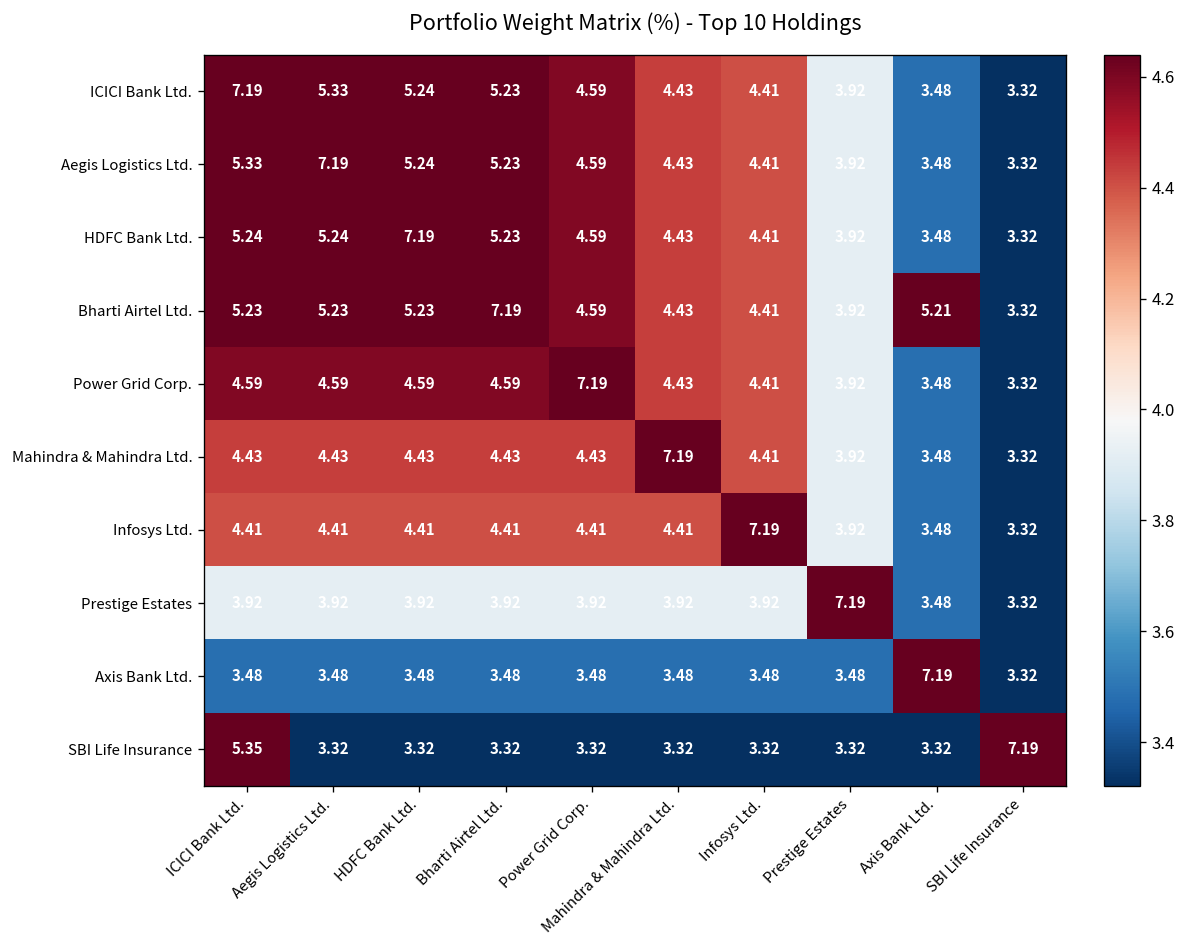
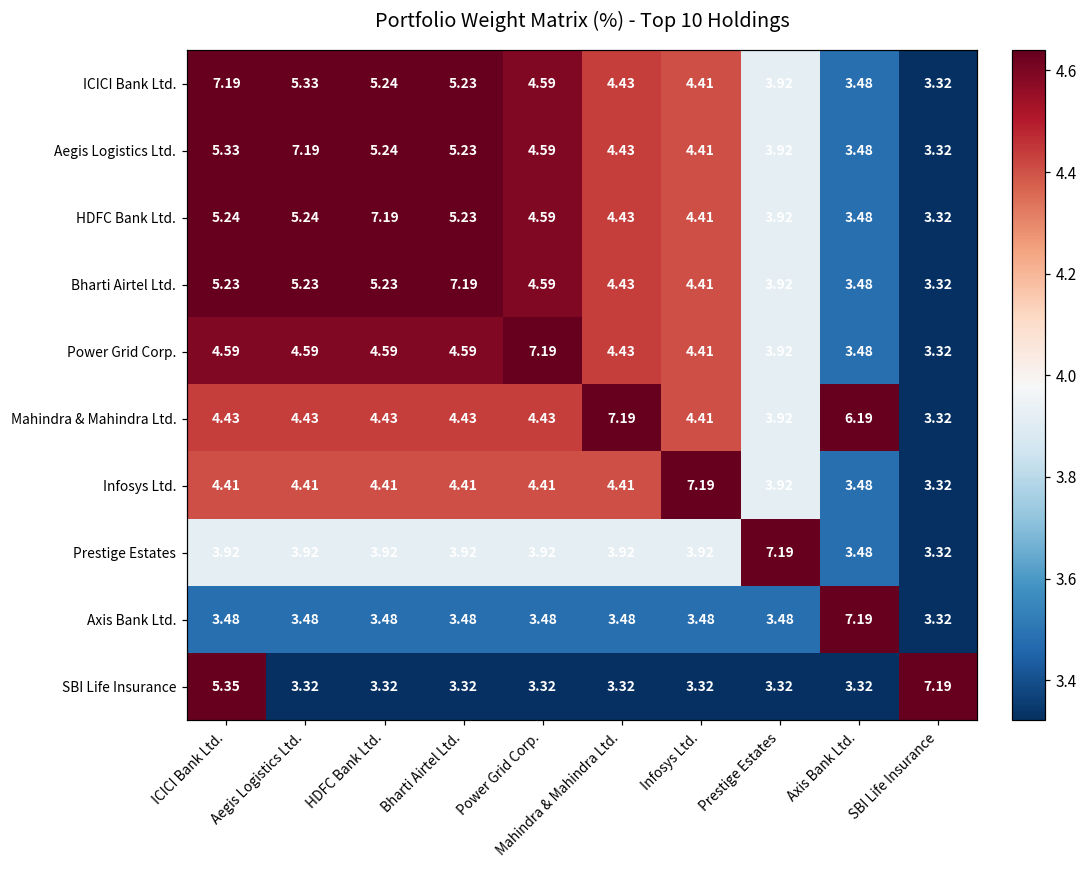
  {
    "ICICI Bank Ltd.": {
      "ICICI Bank Ltd.": 7.19,
      "Aegis Logistics Ltd.": 5.33,
      "HDFC Bank Ltd.": 5.24,
      "Bharti Airtel Ltd.": 5.23,
      "Power Grid Corp.": 4.59,
      "Mahindra & Mahindra Ltd.": 4.43,
      "Infosys Ltd.": 4.41,
      "Axis Bank Ltd.": 3.48,
      "SBI Life Insurance": 3.32
    },
    "Aegis Logistics Ltd.": {
      "ICICI Bank Ltd.": 5.33,
      "Aegis Logistics Ltd.": 7.19,
      "HDFC Bank Ltd.": 5.24,
      "Bharti Airtel Ltd.": 5.23,
      "Power Grid Corp.": 4.59,
      "Mahindra & Mahindra Ltd.": 4.43,
      "Infosys Ltd.": 4.41,
      "Axis Bank Ltd.": 3.48,
      "SBI Life Insurance": 3.32
    },
    "HDFC Bank Ltd.": {
      "ICICI Bank Ltd.": 5.24,
      "Aegis Logistics Ltd.": 5.24,
      "HDFC Bank Ltd.": 7.19,
      "Bharti Airtel Ltd.": 5.23,
      "Power Grid Corp.": 4.59,
      "Mahindra & Mahindra Ltd.": 4.43,
      "Infosys Ltd.": 4.41,
      "Axis Bank Ltd.": 3.48,
      "SBI Life Insurance": 3.32
    },
    "Bharti Airtel Ltd.": {
      "ICICI Bank Ltd.": 5.23,
      "Aegis Logistics Ltd.": 5.23,
      "HDFC Bank Ltd.": 5.23,
      "Bharti Airtel Ltd.": 7.19,
      "Power Grid Corp.": 4.59,
      "Mahindra & Mahindra Ltd.": 4.43,
      "Infosys Ltd.": 4.41,
-     "Axis Bank Ltd.": 5.21,
+     "Axis Bank Ltd.": 3.48,
      "SBI Life Insurance": 3.32
    },
    "Power Grid Corp.": {
      "ICICI Bank Ltd.": 4.59,
      "Aegis Logistics Ltd.": 4.59,
      "HDFC Bank Ltd.": 4.59,
      "Bharti Airtel Ltd.": 4.59,
      "Power Grid Corp.": 7.19,
      "Mahindra & Mahindra Ltd.": 4.43,
      "Infosys Ltd.": 4.41,
      "Axis Bank Ltd.": 3.48,
      "SBI Life Insurance": 3.32
    },
    "Mahindra & Mahindra Ltd.": {
      "ICICI Bank Ltd.": 4.43,
      "Aegis Logistics Ltd.": 4.43,
      "HDFC Bank Ltd.": 4.43,
      "Bharti Airtel Ltd.": 4.43,
      "Power Grid Corp.": 4.43,
      "Mahindra & Mahindra Ltd.": 7.19,
      "Infosys Ltd.": 4.41,
-     "Axis Bank Ltd.": 3.48,
+     "Axis Bank Ltd.": 6.19,
      "SBI Life Insurance": 3.32
    },
    "Infosys Ltd.": {
      "ICICI Bank Ltd.": 4.41,
      "Aegis Logistics Ltd.": 4.41,
      "HDFC Bank Ltd.": 4.41,
      "Bharti Airtel Ltd.": 4.41,
      "Power Grid Corp.": 4.41,
      "Mahindra & Mahindra Ltd.": 4.41,
      "Infosys Ltd.": 7.19,
      "Axis Bank Ltd.": 3.48,
      "SBI Life Insurance": 3.32
    },
    "Prestige Estates": {
      "Prestige Estates": 7.19,
      "Axis Bank Ltd.": 3.48,
      "SBI Life Insurance": 3.32
    },
    "Axis Bank Ltd.": {
      "ICICI Bank Ltd.": 3.48,
      "Aegis Logistics Ltd.": 3.48,
      "HDFC Bank Ltd.": 3.48,
      "Bharti Airtel Ltd.": 3.48,
      "Power Grid Corp.": 3.48,
      "Mahindra & Mahindra Ltd.": 3.48,
      "Infosys Ltd.": 3.48,
      "Prestige Estates": 3.48,
      "Axis Bank Ltd.": 7.19,
      "SBI Life Insurance": 3.32
    },
    "SBI Life Insurance": {
      "ICICI Bank Ltd.": 5.35,
      "Aegis Logistics Ltd.": 3.32,
      "HDFC Bank Ltd.": 3.32,
      "Bharti Airtel Ltd.": 3.32,
      "Power Grid Corp.": 3.32,
      "Mahindra & Mahindra Ltd.": 3.32,
      "Infosys Ltd.": 3.32,
      "Prestige Estates": 3.32,
      "Axis Bank Ltd.": 3.32,
      "SBI Life Insurance": 7.19
    }
  }
